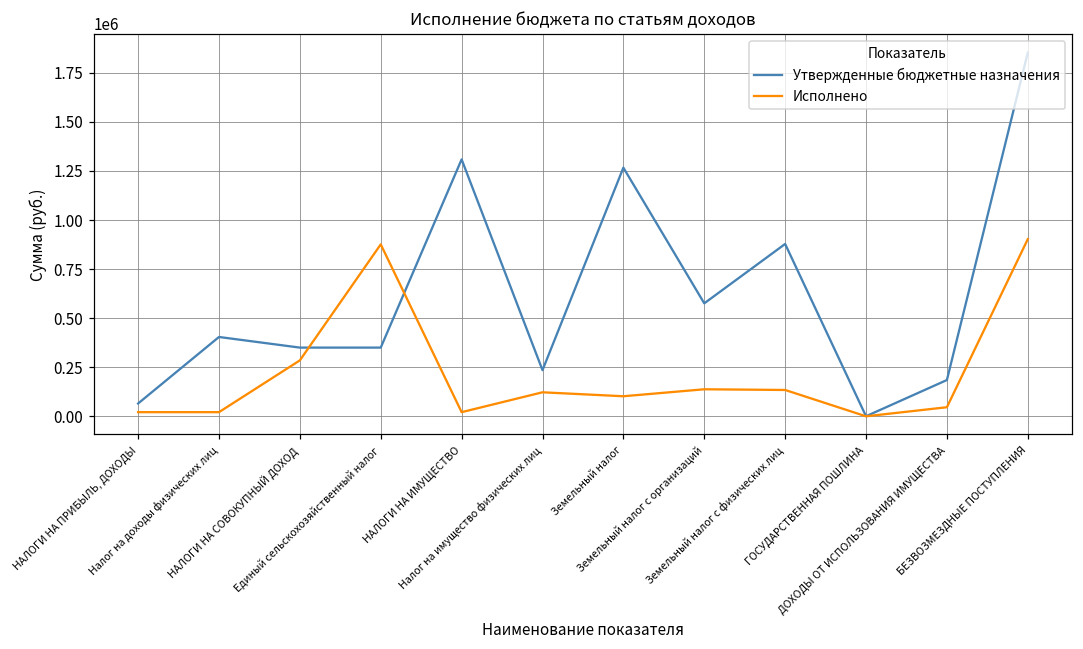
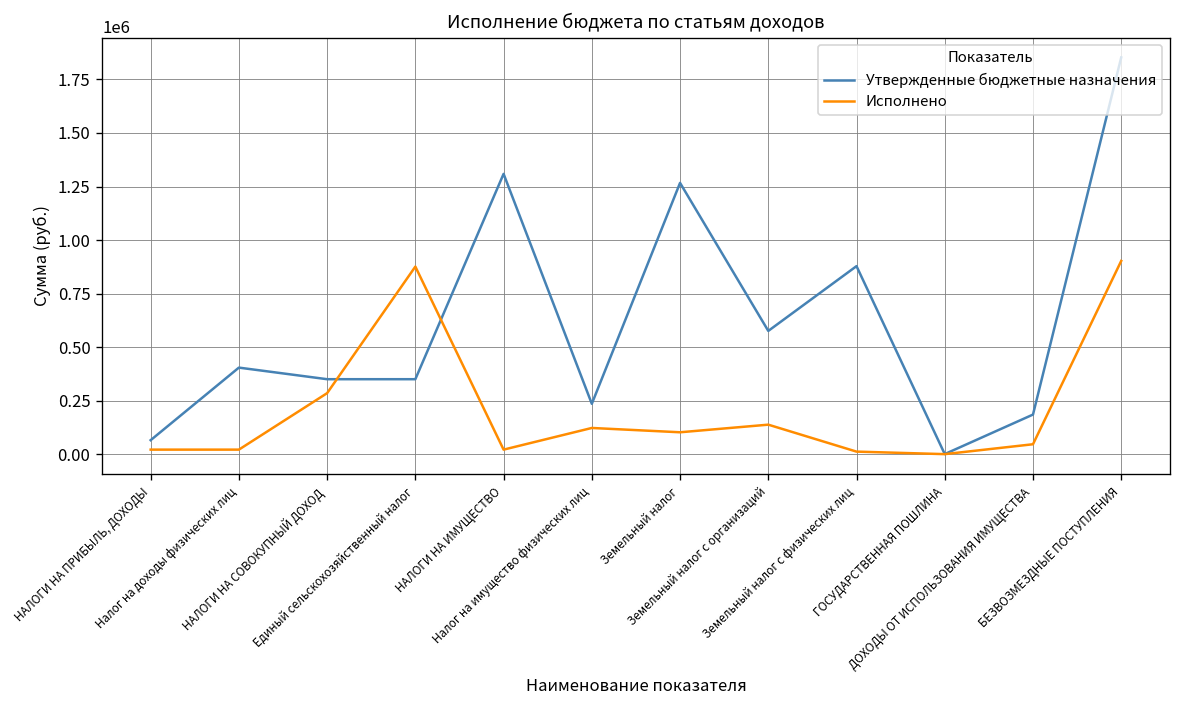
  {
    "Утвержденные бюджетные назначения": {
      "НАЛОГИ НА ПРИБЫЛЬ, ДОХОДЫ": 70000,
      "Налог на доходы физических лиц": 400000,
      "НАЛОГИ НА СОВОКУПНЫЙ ДОХОД": 350000,
      "Единый сельскохозяйственный налог": 350000,
      "НАЛОГИ НА ИМУЩЕСТВО": 1310000,
      "Налог на имущество физических лиц": 240000,
      "Земельный налог": 1270000,
      "Земельный налог с организаций": 580000,
      "Земельный налог с физических лиц": 880000,
      "ДОХОДЫ ОТ ИСПОЛЬЗОВАНИЯ ИМУЩЕСТВА": 180000
    },
    "Исполнено": {
      "НАЛОГИ НА ПРИБЫЛЬ, ДОХОДЫ": 20000,
      "Налог на доходы физических лиц": 20000,
      "НАЛОГИ НА СОВОКУПНЫЙ ДОХОД": 280000,
      "Единый сельскохозяйственный налог": 880000,
      "НАЛОГИ НА ИМУЩЕСТВО": 20000,
      "Налог на имущество физических лиц": 120000,
      "Земельный налог": 100000,
      "Земельный налог с организаций": 140000,
-     "Земельный налог с физических лиц": 130000,
+     "Земельный налог с физических лиц": 10000,
      "ДОХОДЫ ОТ ИСПОЛЬЗОВАНИЯ ИМУЩЕСТВА": 50000,
      "БЕЗВОЗМЕЗДНЫЕ ПОСТУПЛЕНИЯ": 900000
    }
  }
